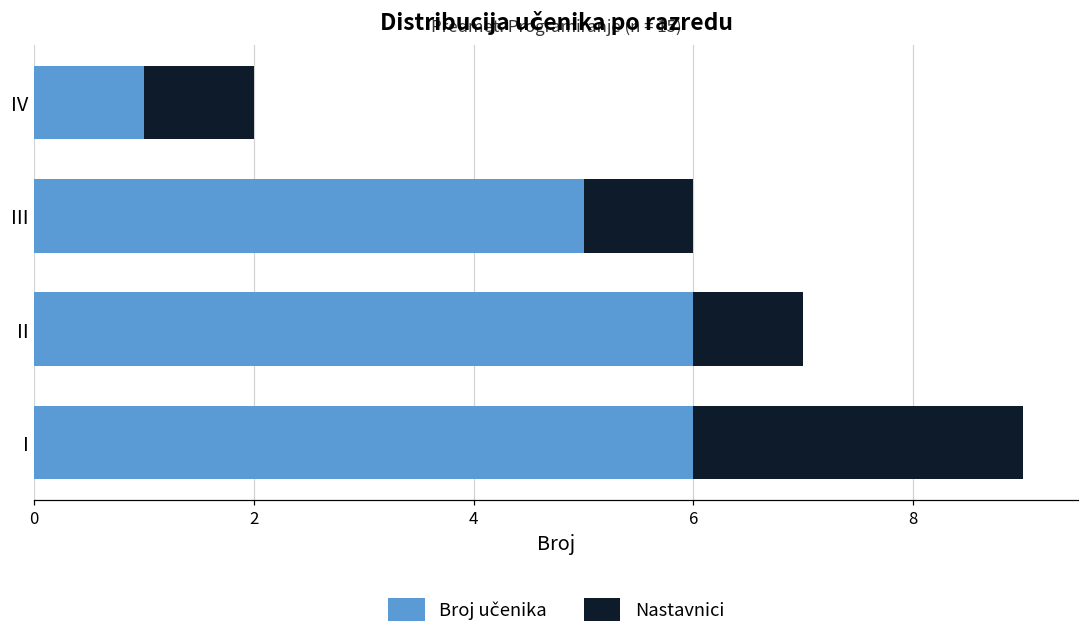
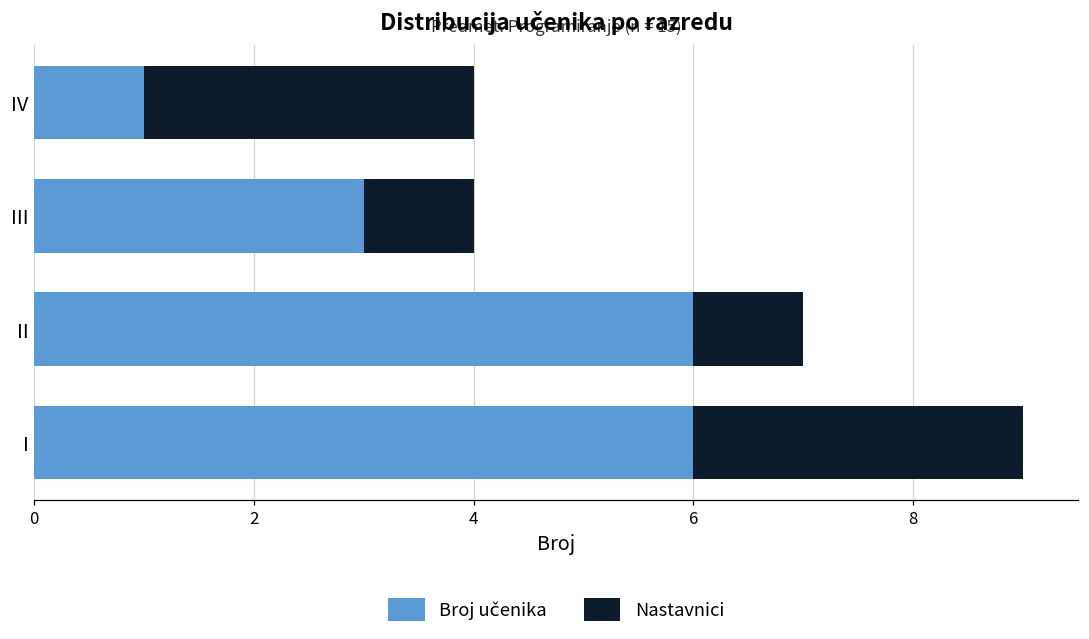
  {
    "Broj učenika": {
      "IV": 1,
-     "III": 5,
+     "III": 3,
      "II": 6,
      "I": 6
    },
    "Nastavnici": {
-     "IV": 1,
+     "IV": 3,
      "III": 1,
      "II": 1,
      "I": 3
    }
  }
